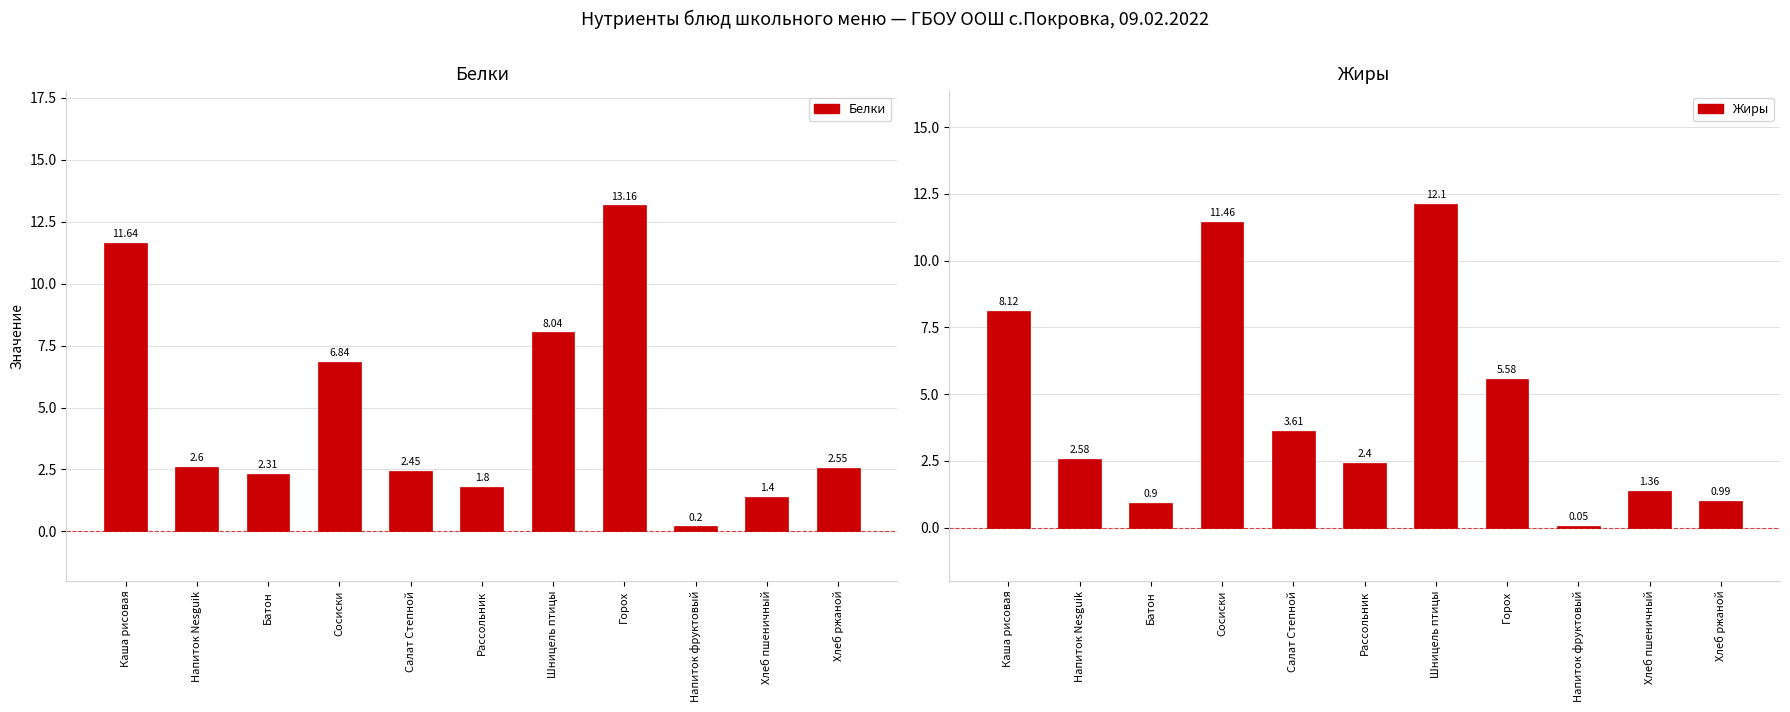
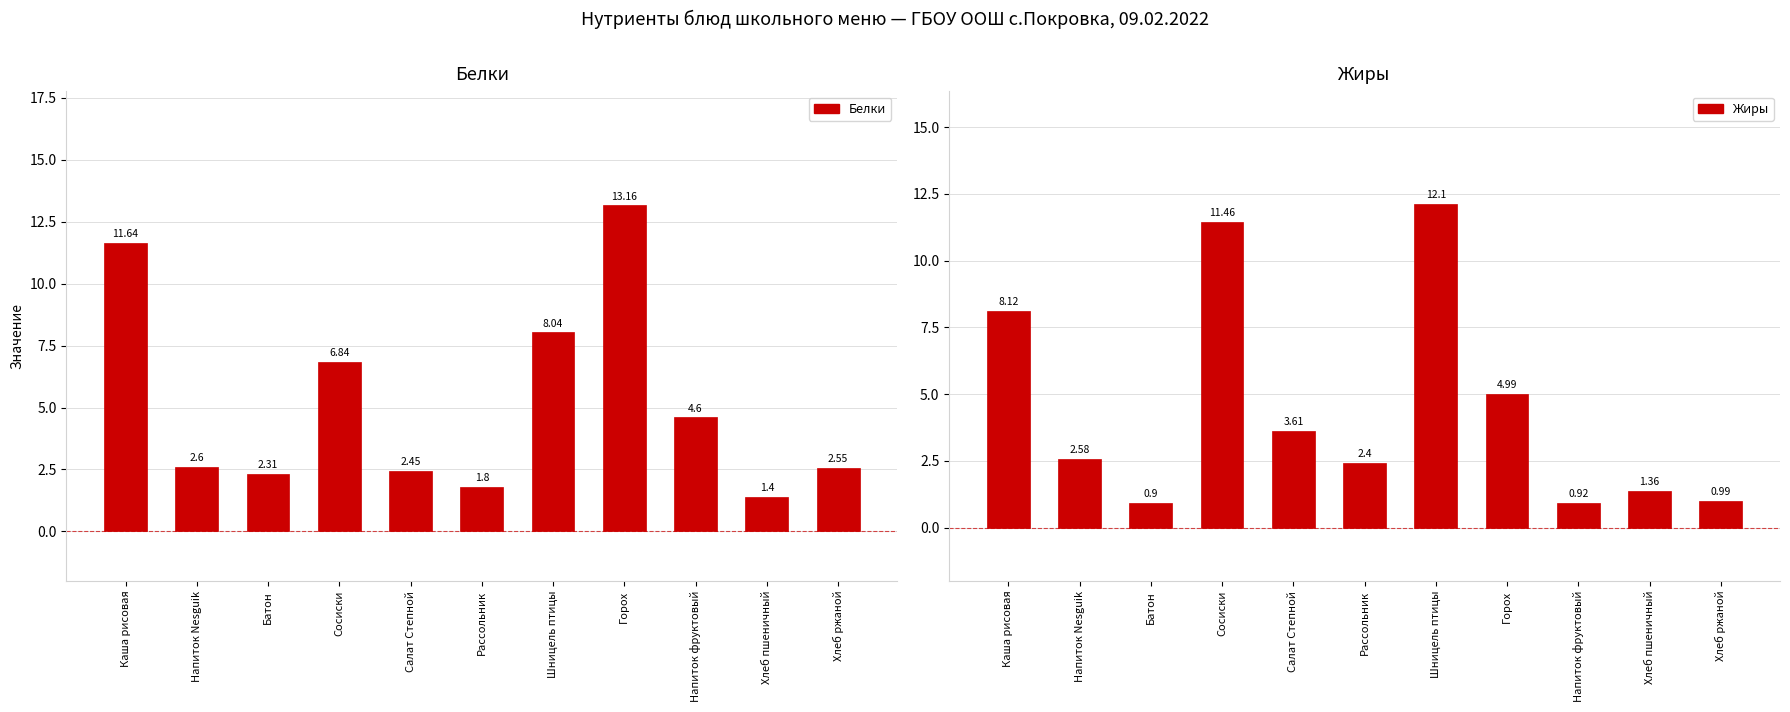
  {
    "Белки": {
      "Каша рисовая": 11.64,
      "Напиток Nesguik": 2.6,
      "Батон": 2.31,
      "Сосиски": 6.84,
      "Салат Степной": 2.45,
      "Рассольник": 1.8,
      "Шницель птицы": 8.04,
      "Горох": 13.16,
-     "Напиток фруктовый": 0.2,
+     "Напиток фруктовый": 4.6,
      "Хлеб пшеничный": 1.4,
      "Хлеб ржаной": 2.55
    },
    "Жиры": {
      "Каша рисовая": 8.12,
      "Напиток Nesguik": 2.58,
      "Батон": 0.9,
      "Сосиски": 11.46,
      "Салат Степной": 3.61,
      "Рассольник": 2.4,
      "Шницель птицы": 12.1,
-     "Горох": 5.58,
-     "Напиток фруктовый": 0.05,
+     "Горох": 4.99,
+     "Напиток фруктовый": 0.92,
      "Хлеб пшеничный": 1.36,
      "Хлеб ржаной": 0.99
    }
  }
